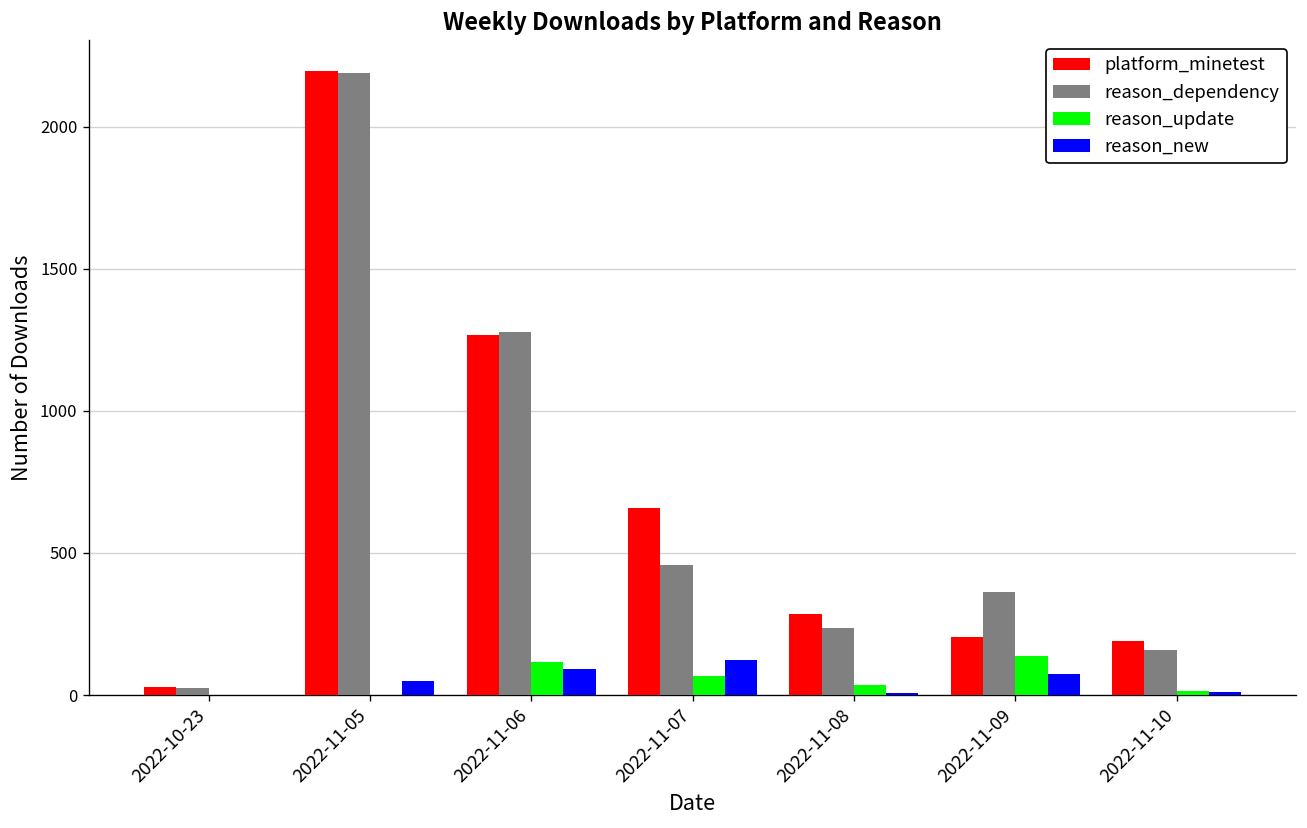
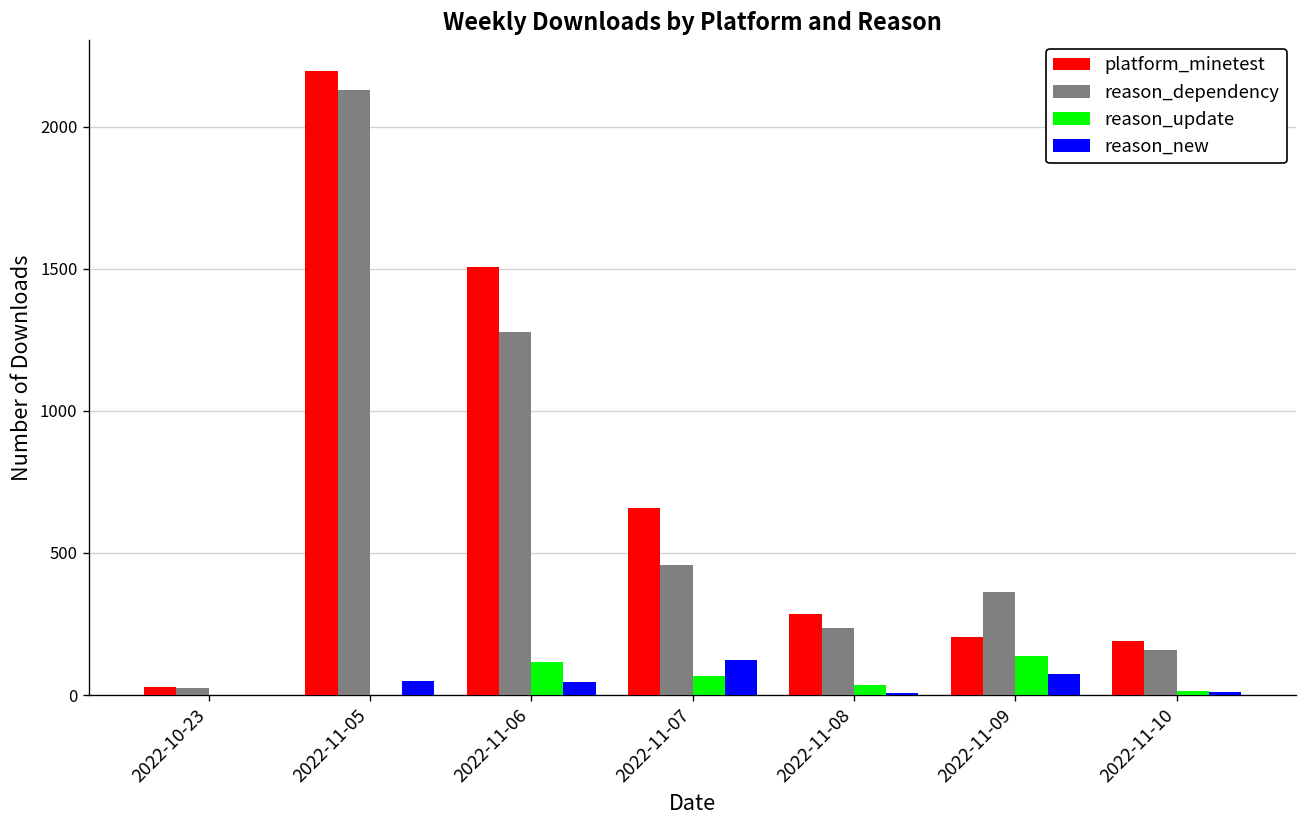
  {
    "platform_minetest": {
      "2022-10-23": 30,
      "2022-11-05": 2200,
-     "2022-11-06": 1270,
+     "2022-11-06": 1510,
      "2022-11-07": 660,
      "2022-11-08": 290,
      "2022-11-09": 210,
      "2022-11-10": 190
    },
    "reason_dependency": {
      "2022-10-23": 20,
-     "2022-11-05": 2190,
+     "2022-11-05": 2130,
      "2022-11-06": 1280,
      "2022-11-07": 460,
      "2022-11-08": 240,
      "2022-11-09": 360,
      "2022-11-10": 160
    },
    "reason_update": {
      "2022-11-05": 0,
      "2022-11-06": 120,
      "2022-11-07": 70,
      "2022-11-08": 40,
      "2022-11-09": 140,
      "2022-11-10": 10
    },
    "reason_new": {
      "2022-10-23": 0,
      "2022-11-05": 50,
-     "2022-11-06": 90,
+     "2022-11-06": 50,
      "2022-11-07": 120,
      "2022-11-09": 70,
      "2022-11-10": 10
    }
  }
